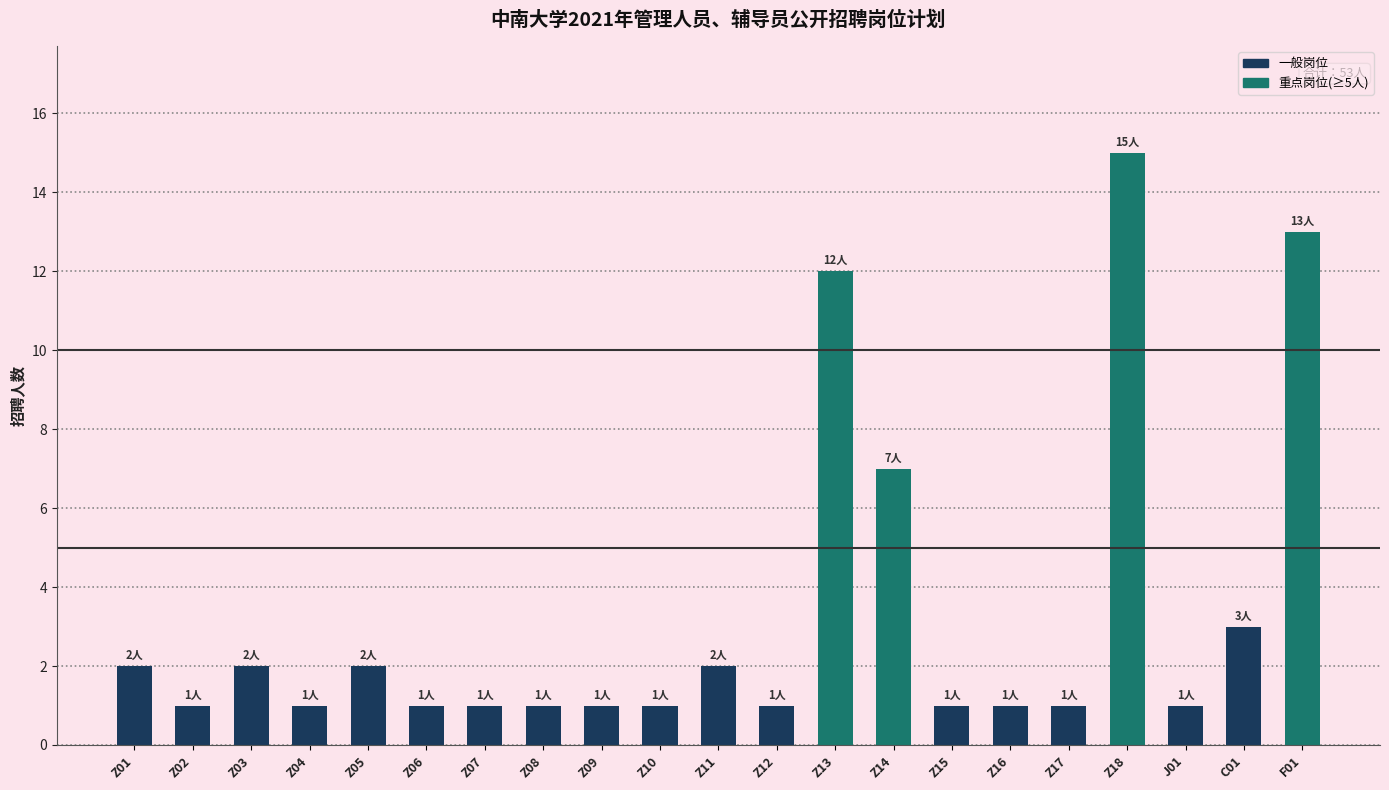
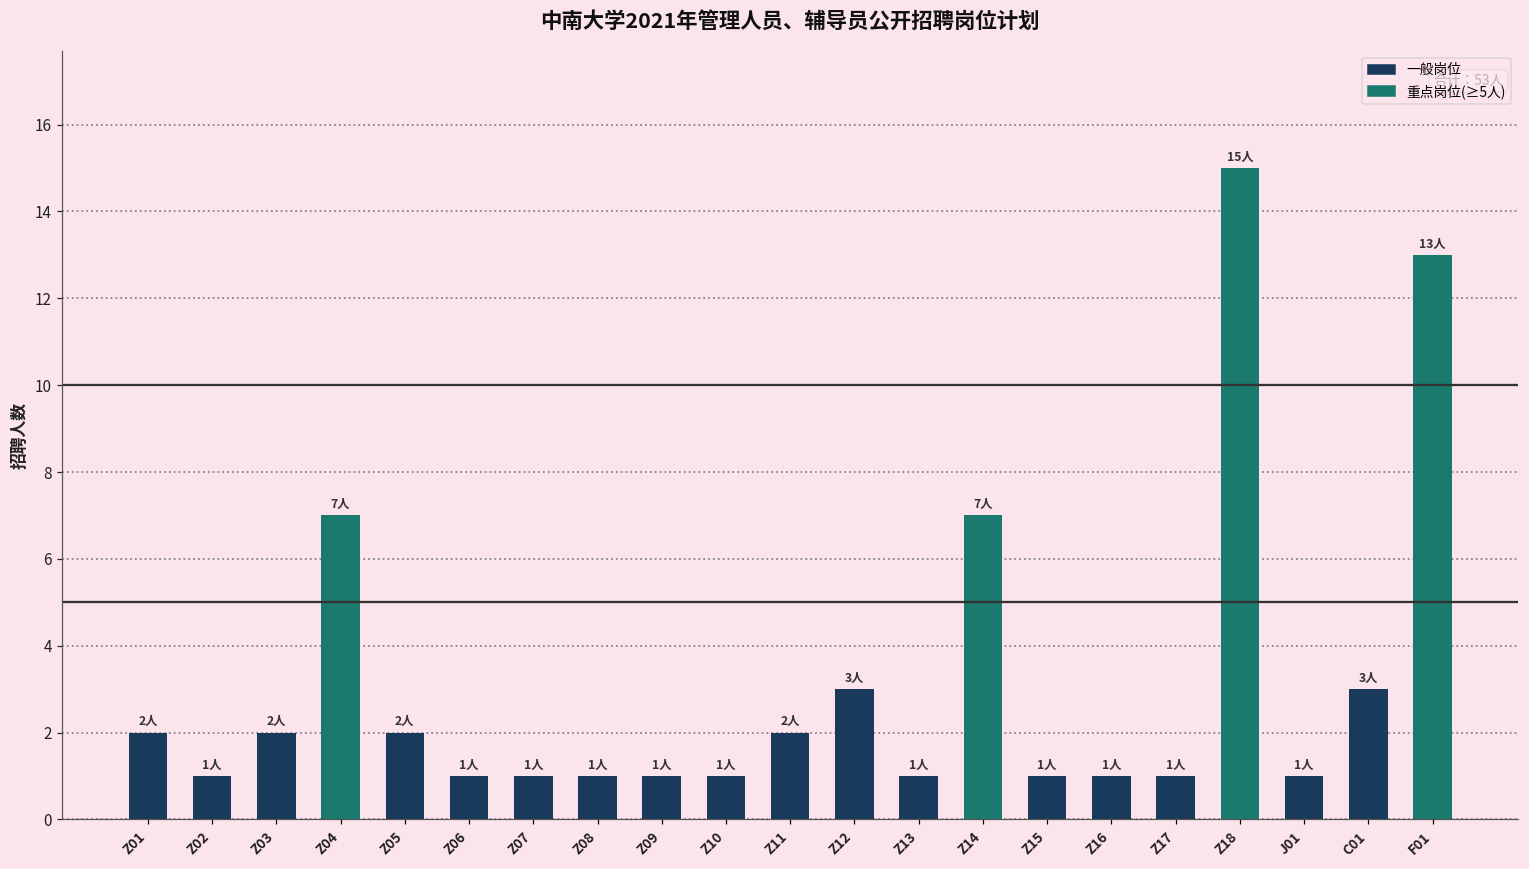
  {
    "Z01": "2人",
    "Z02": "1人",
    "Z03": "2人",
-   "Z04": "1人",
+   "Z04": "7人",
    "Z05": "2人",
    "Z06": "1人",
    "Z07": "1人",
    "Z08": "1人",
    "Z09": "1人",
    "Z10": "1人",
    "Z11": "2人",
-   "Z12": "1人",
-   "Z13": "12人",
+   "Z12": "3人",
+   "Z13": "1人",
    "Z14": "7人",
    "Z15": "1人",
    "Z16": "1人",
    "Z17": "1人",
    "Z18": "15人",
    "J01": "1人",
    "C01": "3人",
    "F01": "13人"
  }
